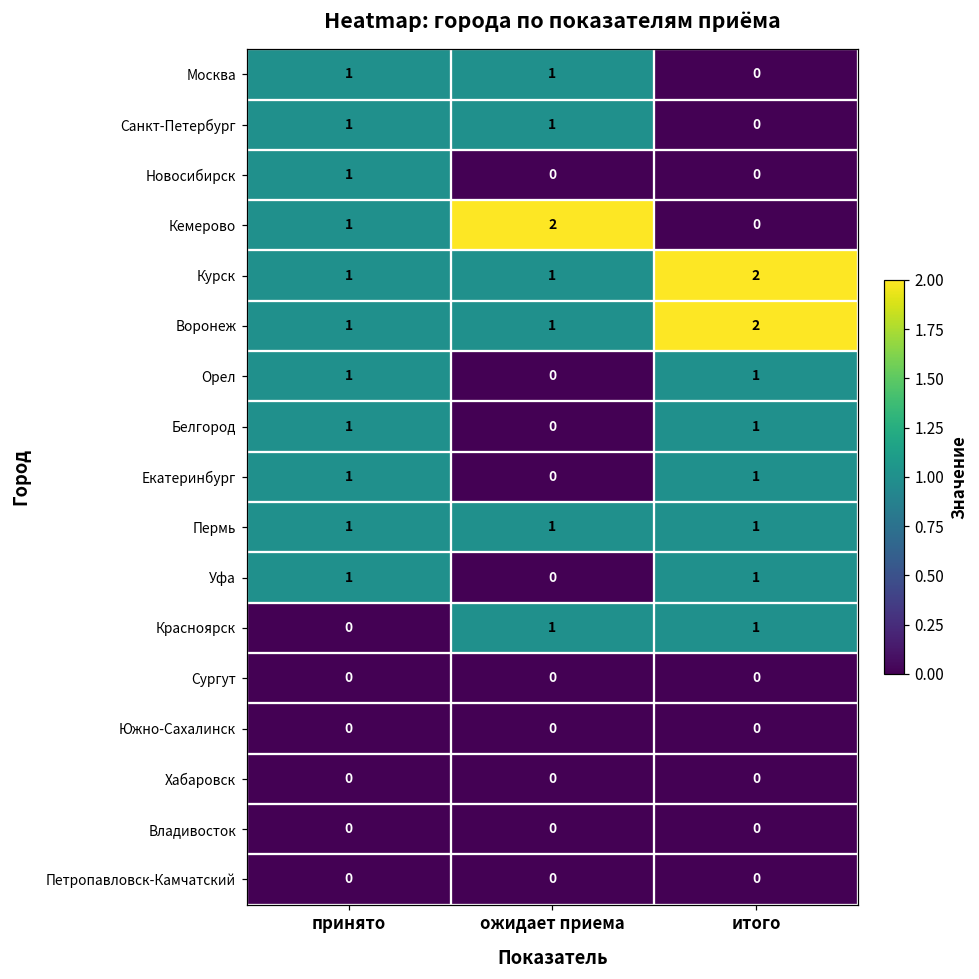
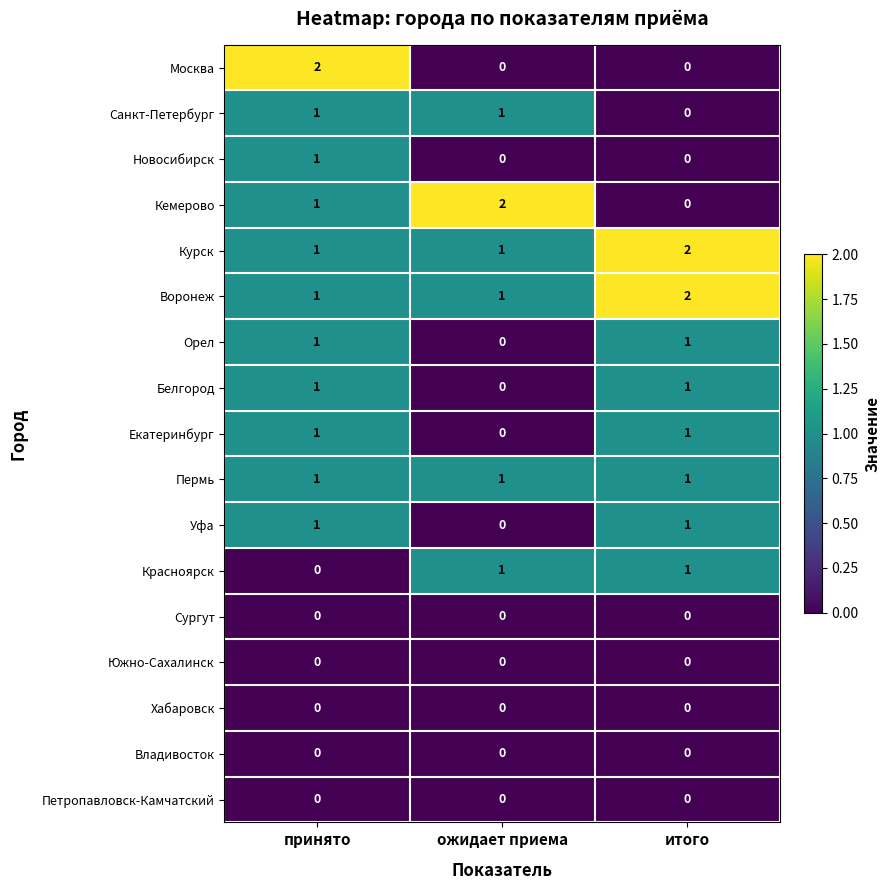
  {
    "Москва": {
-     "принято": 1,
-     "ожидает приема": 1,
+     "принято": 2,
+     "ожидает приема": 0,
      "итого": 0
    },
    "Санкт-Петербург": {
      "принято": 1,
      "ожидает приема": 1,
      "итого": 0
    },
    "Новосибирск": {
      "принято": 1,
      "ожидает приема": 0,
      "итого": 0
    },
    "Кемерово": {
      "принято": 1,
      "ожидает приема": 2,
      "итого": 0
    },
    "Курск": {
      "принято": 1,
      "ожидает приема": 1,
      "итого": 2
    },
    "Воронеж": {
      "принято": 1,
      "ожидает приема": 1,
      "итого": 2
    },
    "Орел": {
      "принято": 1,
      "ожидает приема": 0,
      "итого": 1
    },
    "Белгород": {
      "принято": 1,
      "ожидает приема": 0,
      "итого": 1
    },
    "Екатеринбург": {
      "принято": 1,
      "ожидает приема": 0,
      "итого": 1
    },
    "Пермь": {
      "принято": 1,
      "ожидает приема": 1,
      "итого": 1
    },
    "Уфа": {
      "принято": 1,
      "ожидает приема": 0,
      "итого": 1
    },
    "Красноярск": {
      "принято": 0,
      "ожидает приема": 1,
      "итого": 1
    },
    "Сургут": {
      "принято": 0,
      "ожидает приема": 0,
      "итого": 0
    },
    "Южно-Сахалинск": {
      "принято": 0,
      "ожидает приема": 0,
      "итого": 0
    },
    "Хабаровск": {
      "принято": 0,
      "ожидает приема": 0,
      "итого": 0
    },
    "Владивосток": {
      "принято": 0,
      "ожидает приема": 0,
      "итого": 0
    },
    "Петропавловск-Камчатский": {
      "принято": 0,
      "ожидает приема": 0,
      "итого": 0
    }
  }
